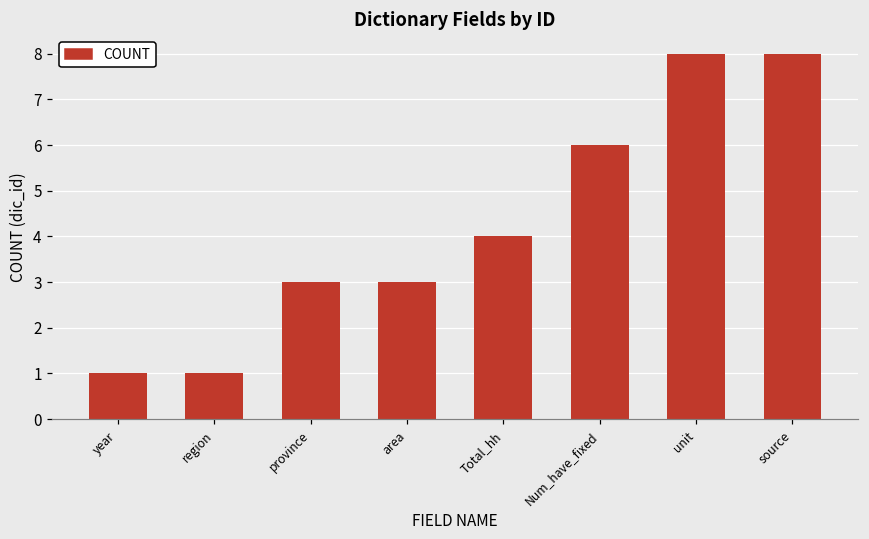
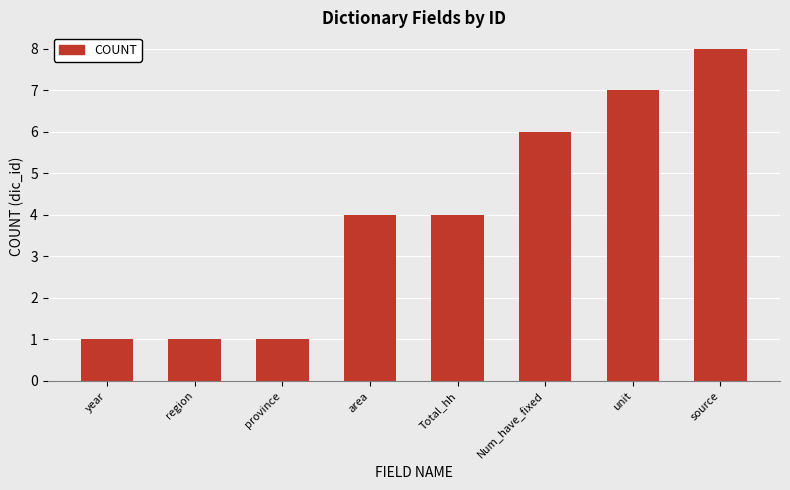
  {
    "year": 1,
    "region": 1,
-   "province": 3,
-   "area": 3,
+   "province": 1,
+   "area": 4,
    "Total_hh": 4,
    "Num_have_fixed": 6,
-   "unit": 8,
+   "unit": 7,
    "source": 8
  }
